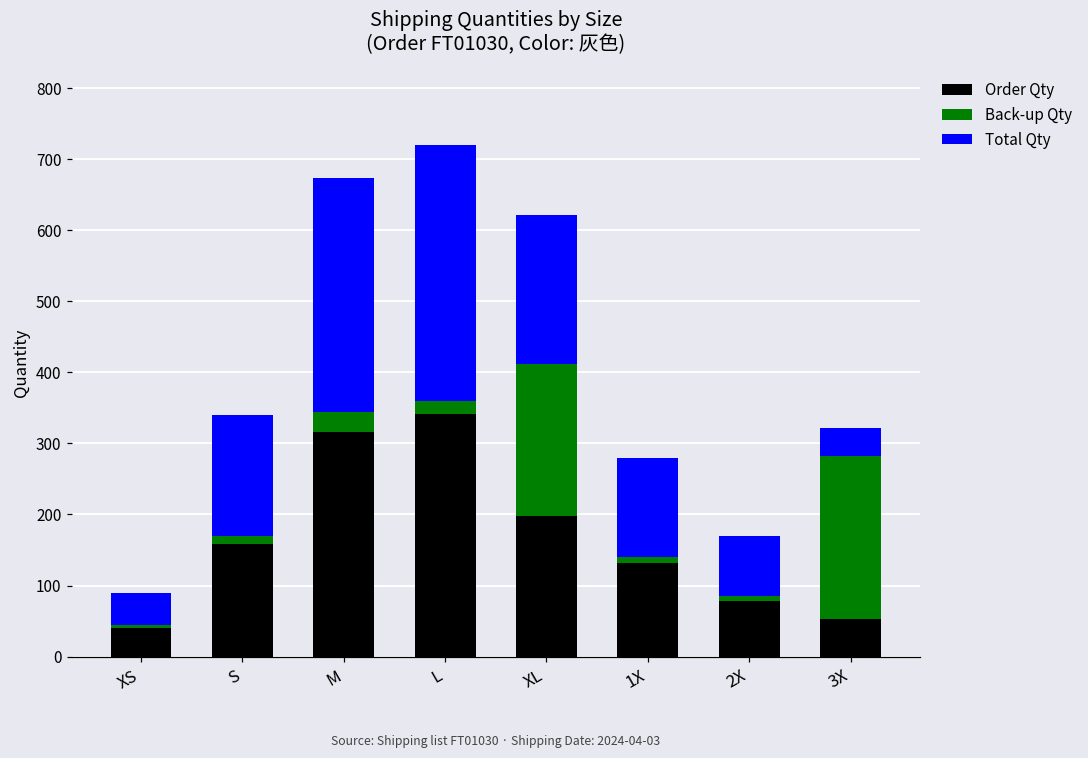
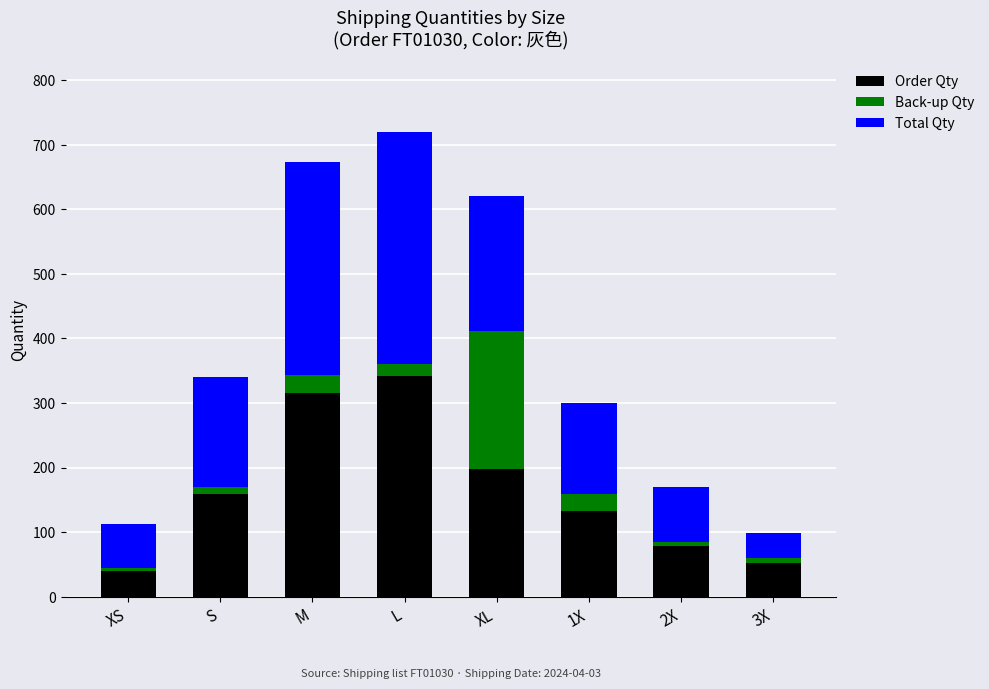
  {
    "Order Qty": {
      "XS": 40,
      "S": 160,
      "M": 320,
      "L": 340,
      "XL": 200,
      "1X": 130,
      "2X": 80,
      "3X": 50
    },
    "Back-up Qty": {
      "XS": 10,
      "S": 10,
      "M": 30,
      "L": 20,
      "XL": 210,
-     "1X": 10,
+     "1X": 30,
      "2X": 10,
-     "3X": 230
+     "3X": 10
    },
    "Total Qty": {
-     "XS": 50,
+     "XS": 70,
      "S": 170,
      "M": 330,
      "L": 360,
      "XL": 210,
      "1X": 140,
      "2X": 90,
      "3X": 40
    }
  }
